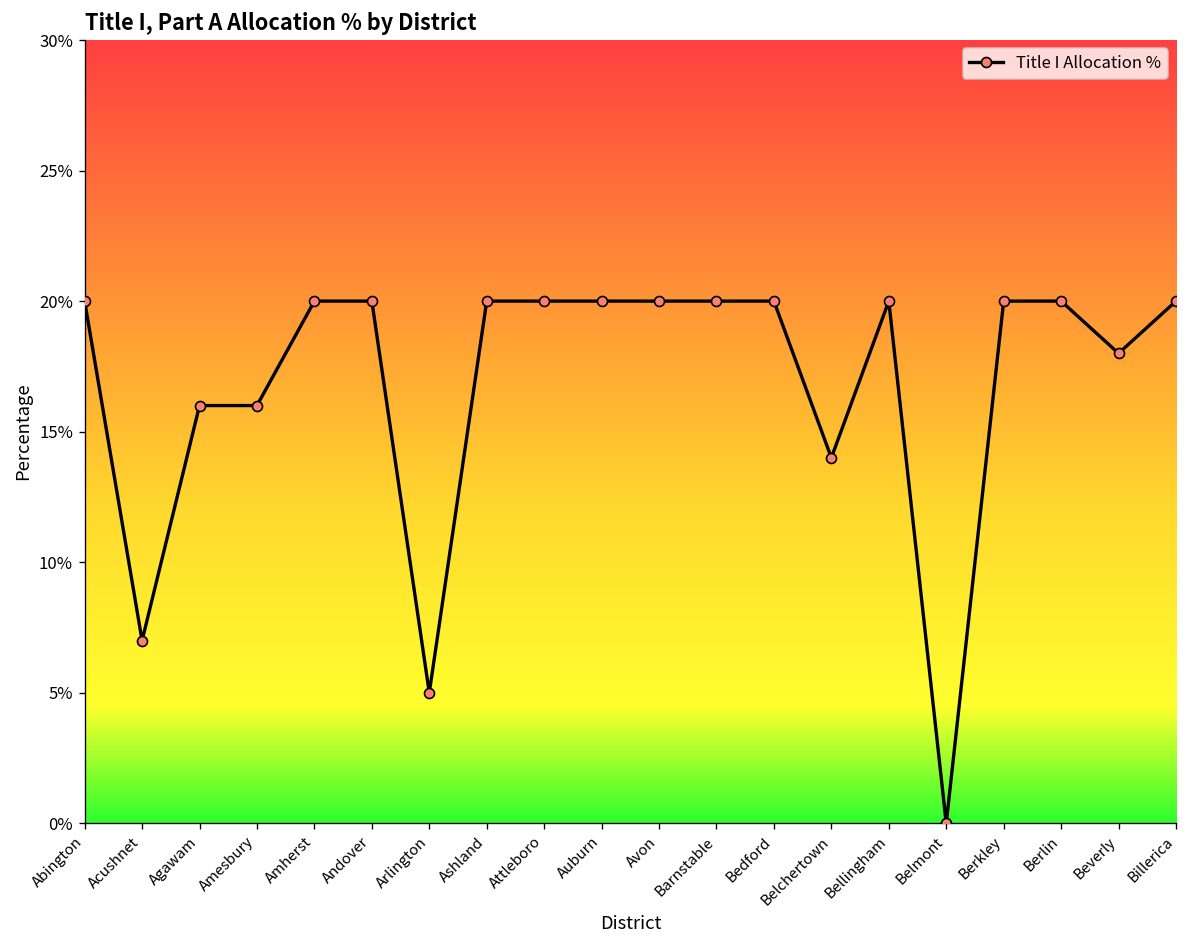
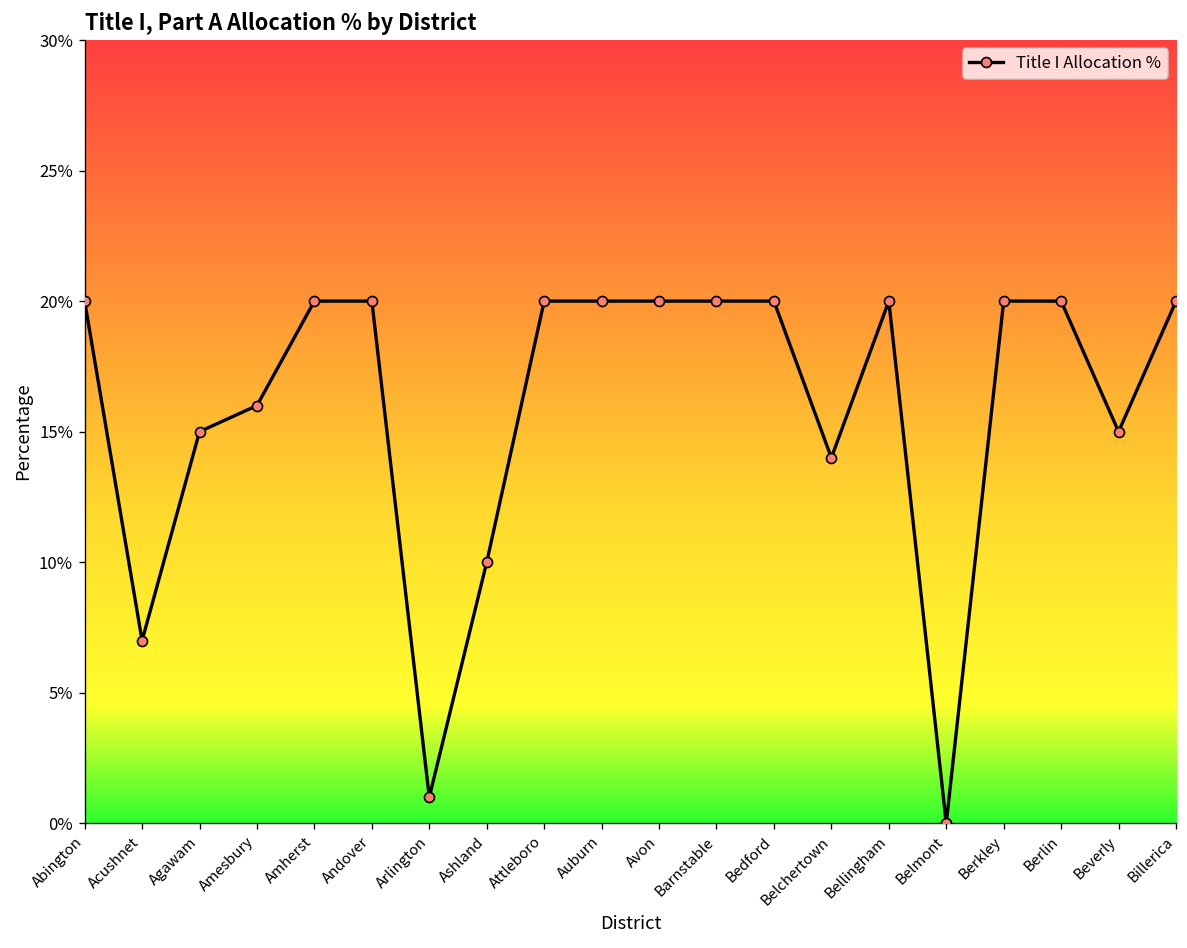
  {
    "Abington": "20.0%",
    "Acushnet": "7.0%",
-   "Agawam": "16.0%",
+   "Agawam": "15.0%",
    "Amesbury": "16.0%",
    "Amherst": "20.0%",
    "Andover": "20.0%",
-   "Arlington": "5.0%",
-   "Ashland": "20.0%",
+   "Arlington": "1.0%",
+   "Ashland": "10.0%",
    "Attleboro": "20.0%",
    "Auburn": "20.0%",
    "Avon": "20.0%",
    "Barnstable": "20.0%",
    "Bedford": "20.0%",
    "Belchertown": "14.0%",
    "Bellingham": "20.0%",
    "Belmont": "0.0%",
    "Berkley": "20.0%",
    "Berlin": "20.0%",
-   "Beverly": "18.0%",
+   "Beverly": "15.0%",
    "Billerica": "20.0%"
  }
